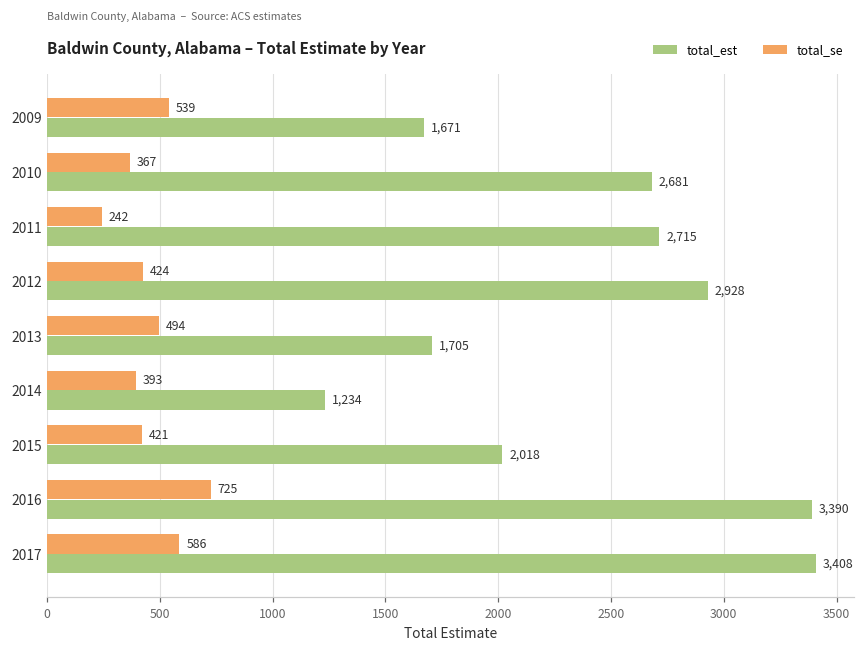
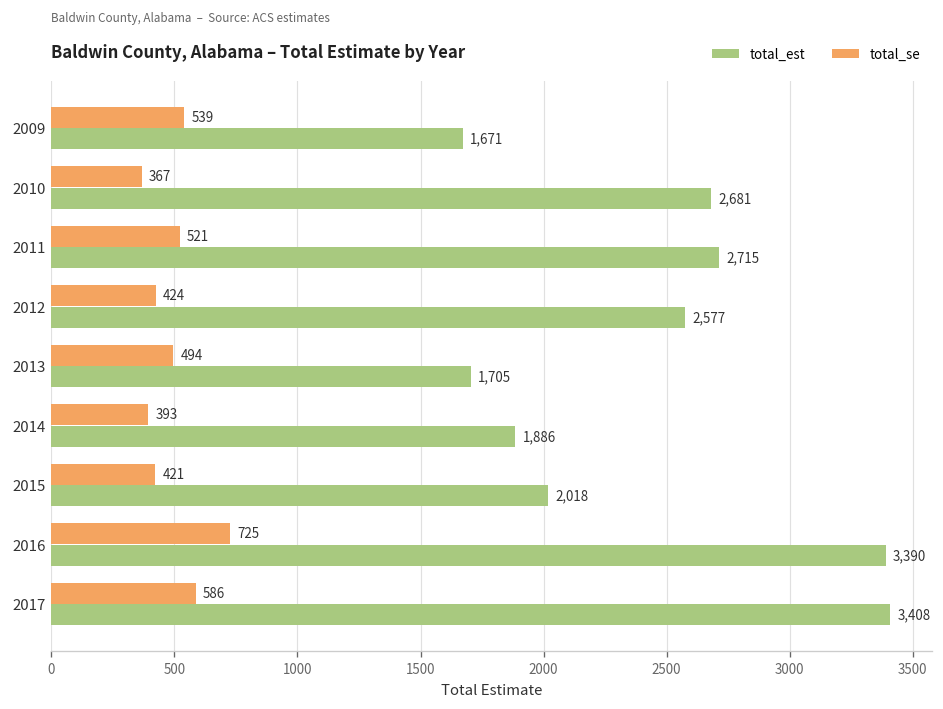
  {
    "total_est": {
      "2009": "1,671",
      "2010": "2,681",
      "2011": "2,715",
-     "2012": "2,928",
+     "2012": "2,577",
      "2013": "1,705",
-     "2014": "1,234",
+     "2014": "1,886",
      "2015": "2,018",
      "2016": "3,390",
      "2017": "3,408"
    },
    "total_se": {
      "2009": "539",
      "2010": "367",
-     "2011": "242",
+     "2011": "521",
      "2012": "424",
      "2013": "494",
      "2014": "393",
      "2015": "421",
      "2016": "725",
      "2017": "586"
    }
  }
